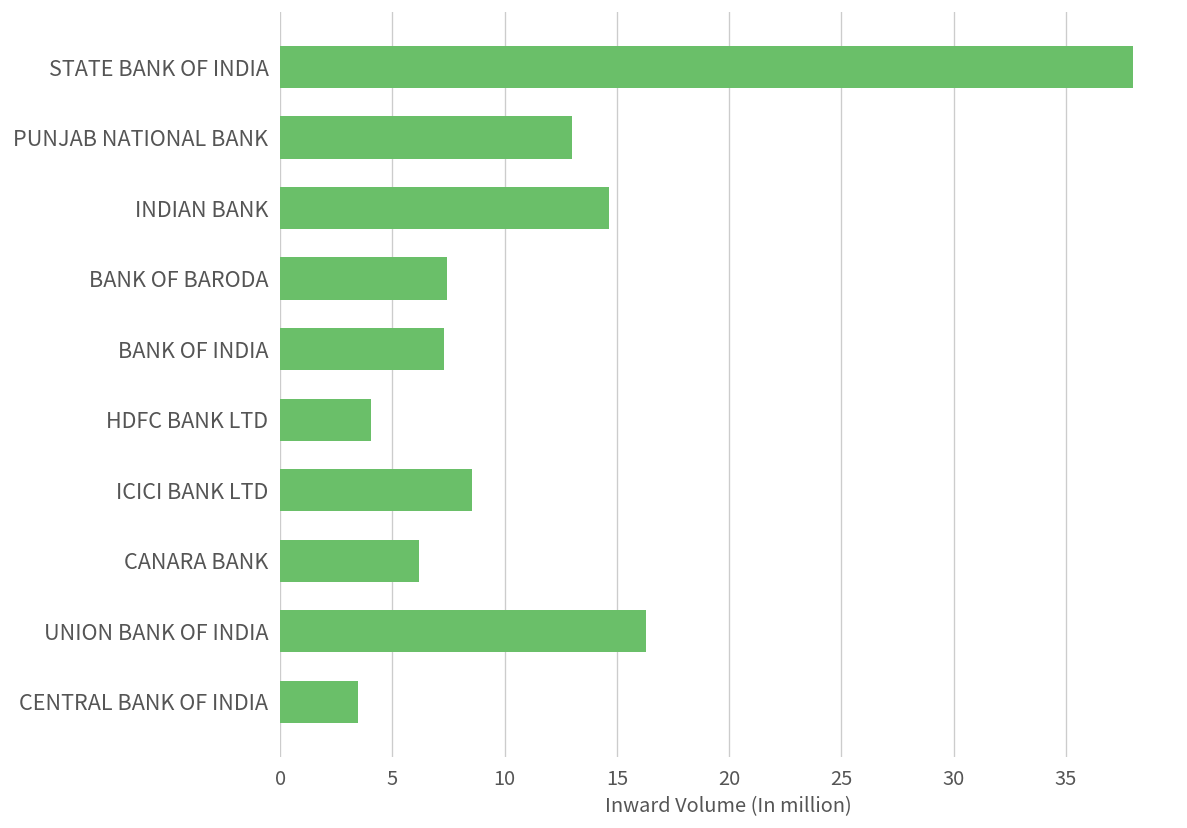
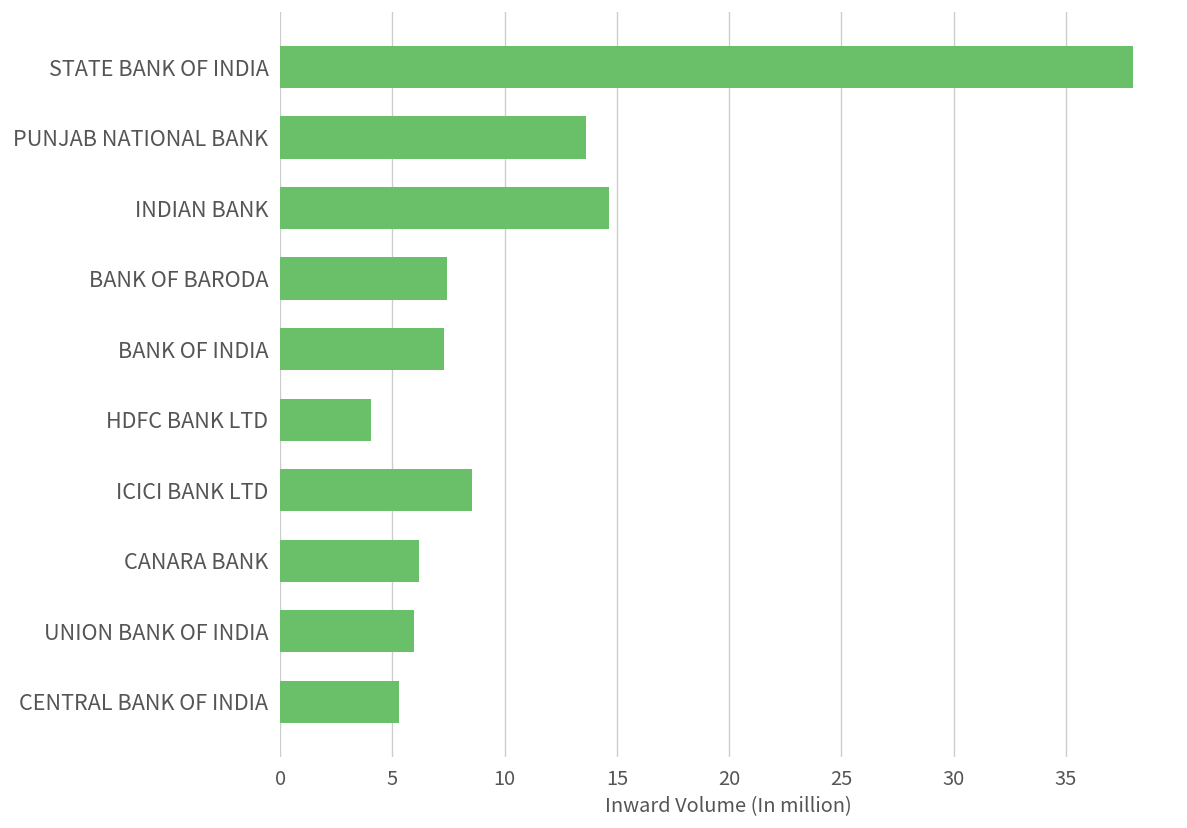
  {
    "STATE BANK OF INDIA": 38.0,
-   "PUNJAB NATIONAL BANK": 13.0,
+   "PUNJAB NATIONAL BANK": 13.6,
    "INDIAN BANK": 14.7,
    "BANK OF BARODA": 7.4,
    "BANK OF INDIA": 7.3,
    "HDFC BANK LTD": 4.1,
    "ICICI BANK LTD": 8.5,
    "CANARA BANK": 6.2,
-   "UNION BANK OF INDIA": 16.3,
-   "CENTRAL BANK OF INDIA": 3.5
+   "UNION BANK OF INDIA": 5.9,
+   "CENTRAL BANK OF INDIA": 5.3
  }
